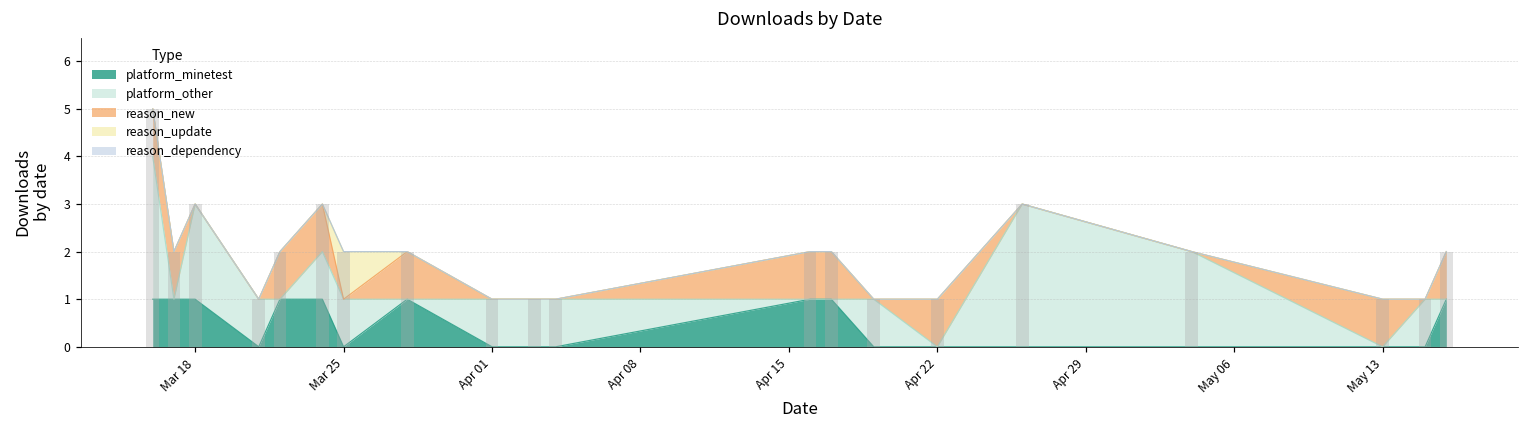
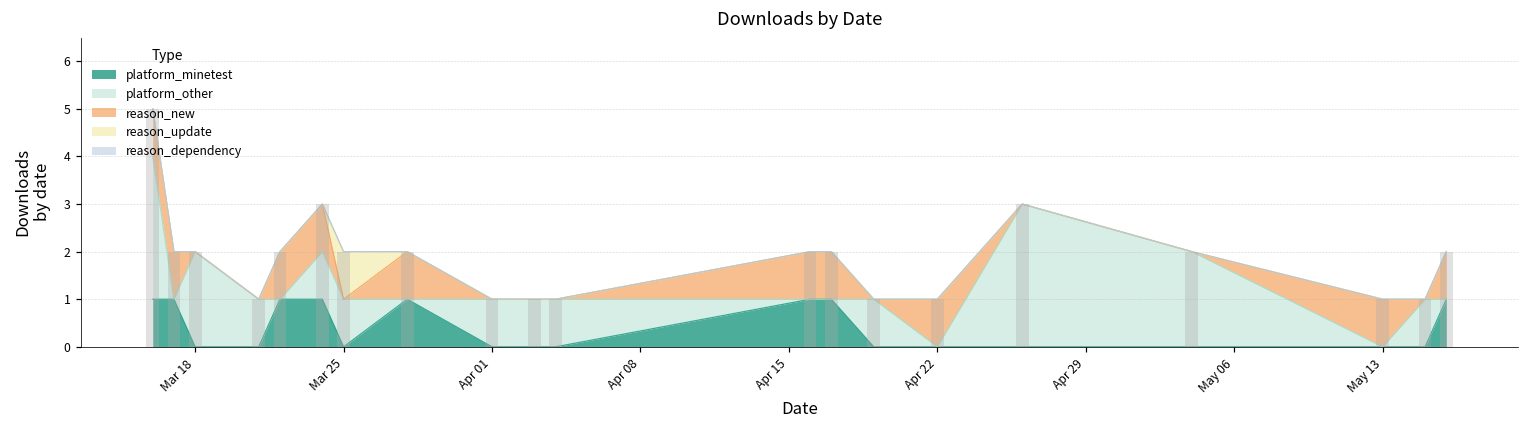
  {
    "platform_minetest": {
-     "Mar 18": 1,
+     "Mar 18": 0,
      "Mar 25": 0,
      "Apr 01": 0
    }
  }
